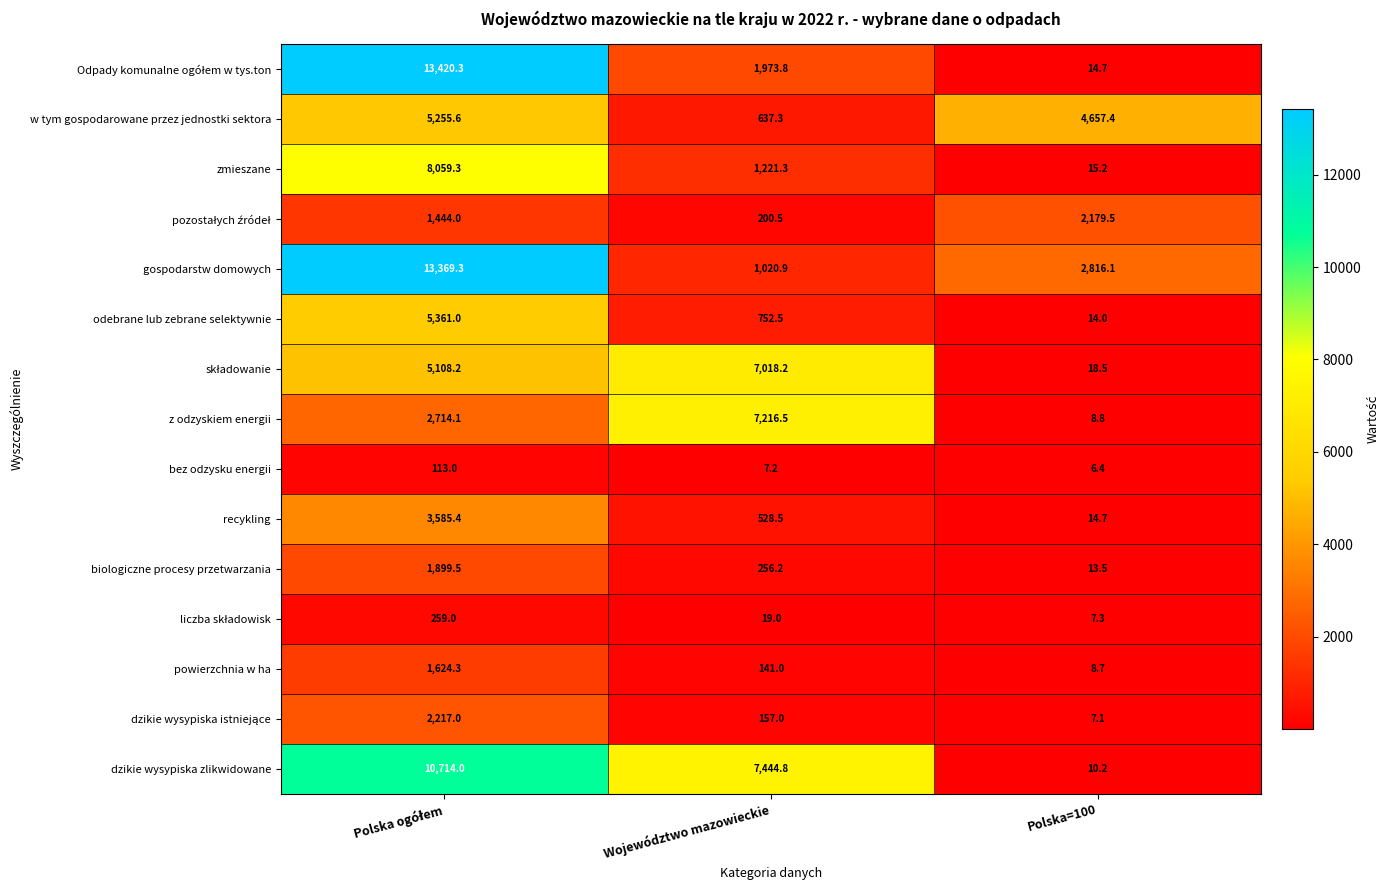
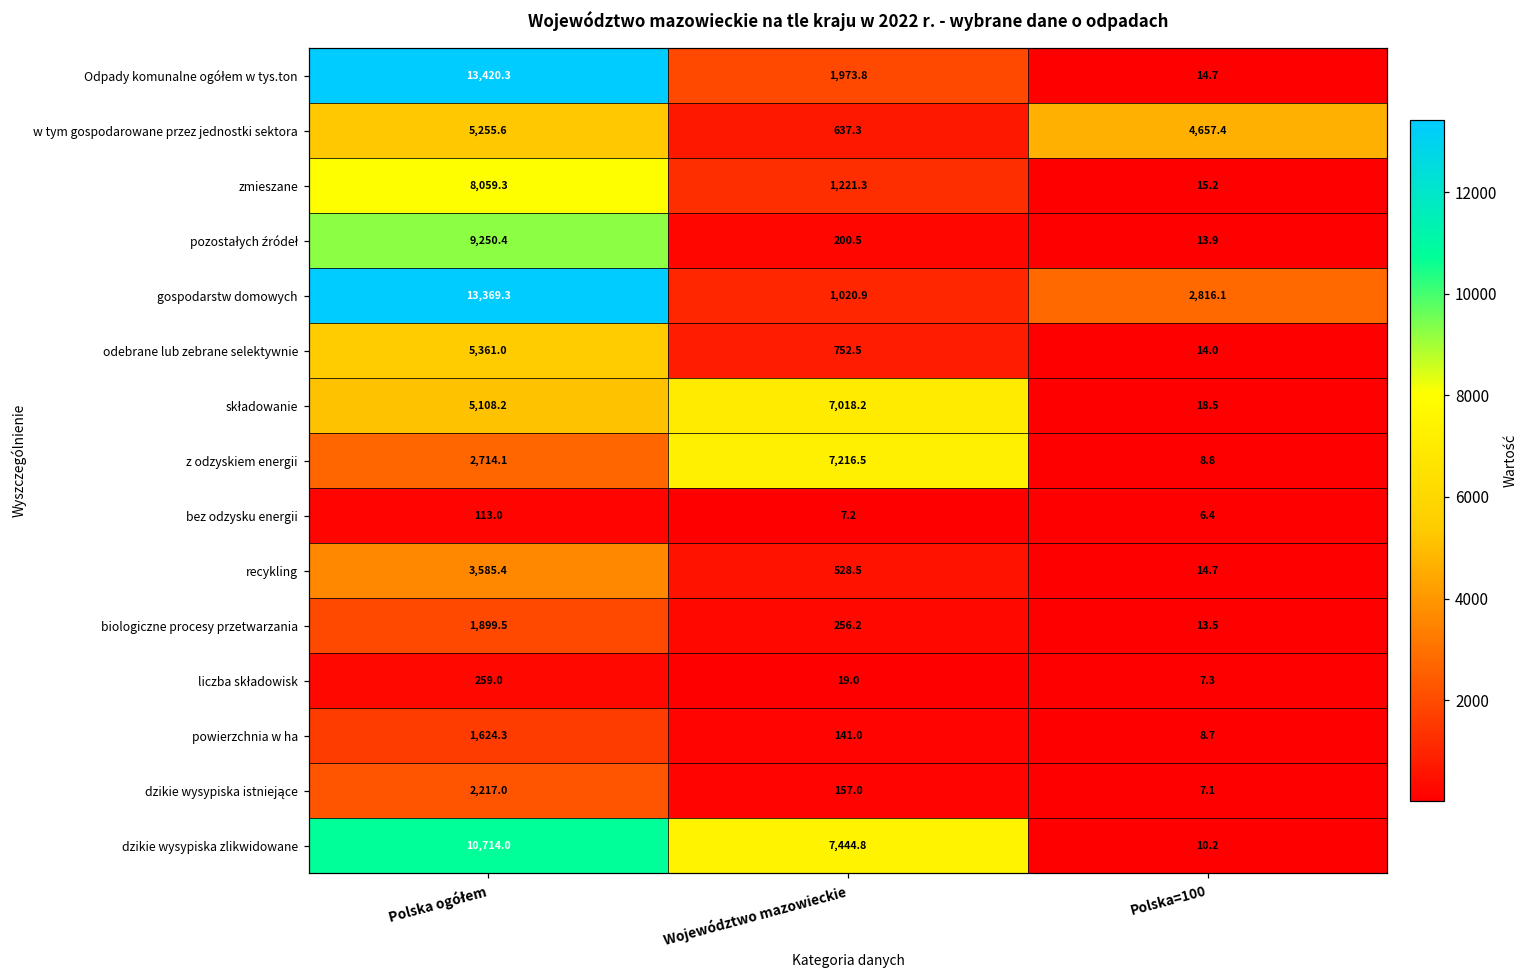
  {
    "Odpady komunalne ogółem w tys.ton": {
      "Polska ogółem": "13,420.3",
      "Województwo mazowieckie": "1,973.8",
      "Polska=100": "14.7"
    },
    "w tym gospodarowane przez jednostki sektora": {
      "Polska ogółem": "5,255.6",
      "Województwo mazowieckie": "637.3",
      "Polska=100": "4,657.4"
    },
    "zmieszane": {
      "Polska ogółem": "8,059.3",
      "Województwo mazowieckie": "1,221.3",
      "Polska=100": "15.2"
    },
    "pozostałych źródeł": {
-     "Polska ogółem": "1,444.0",
+     "Polska ogółem": "9,250.4",
      "Województwo mazowieckie": "200.5",
-     "Polska=100": "2,179.5"
+     "Polska=100": "13.9"
    },
    "gospodarstw domowych": {
      "Polska ogółem": "13,369.3",
      "Województwo mazowieckie": "1,020.9",
      "Polska=100": "2,816.1"
    },
    "odebrane lub zebrane selektywnie": {
      "Polska ogółem": "5,361.0",
      "Województwo mazowieckie": "752.5",
      "Polska=100": "14.0"
    },
    "składowanie": {
      "Polska ogółem": "5,108.2",
      "Województwo mazowieckie": "7,018.2",
      "Polska=100": "18.5"
    },
    "z odzyskiem energii": {
      "Polska ogółem": "2,714.1",
      "Województwo mazowieckie": "7,216.5",
      "Polska=100": "8.8"
    },
    "bez odzysku energii": {
      "Polska ogółem": "113.0",
      "Województwo mazowieckie": "7.2",
      "Polska=100": "6.4"
    },
    "recykling": {
      "Polska ogółem": "3,585.4",
      "Województwo mazowieckie": "528.5",
      "Polska=100": "14.7"
    },
    "biologiczne procesy przetwarzania": {
      "Polska ogółem": "1,899.5",
      "Województwo mazowieckie": "256.2",
      "Polska=100": "13.5"
    },
    "liczba składowisk": {
      "Polska ogółem": "259.0",
      "Województwo mazowieckie": "19.0",
      "Polska=100": "7.3"
    },
    "powierzchnia w ha": {
      "Polska ogółem": "1,624.3",
      "Województwo mazowieckie": "141.0",
      "Polska=100": "8.7"
    },
    "dzikie wysypiska istniejące": {
      "Polska ogółem": "2,217.0",
      "Województwo mazowieckie": "157.0",
      "Polska=100": "7.1"
    },
    "dzikie wysypiska zlikwidowane": {
      "Polska ogółem": "10,714.0",
      "Województwo mazowieckie": "7,444.8",
      "Polska=100": "10.2"
    }
  }
